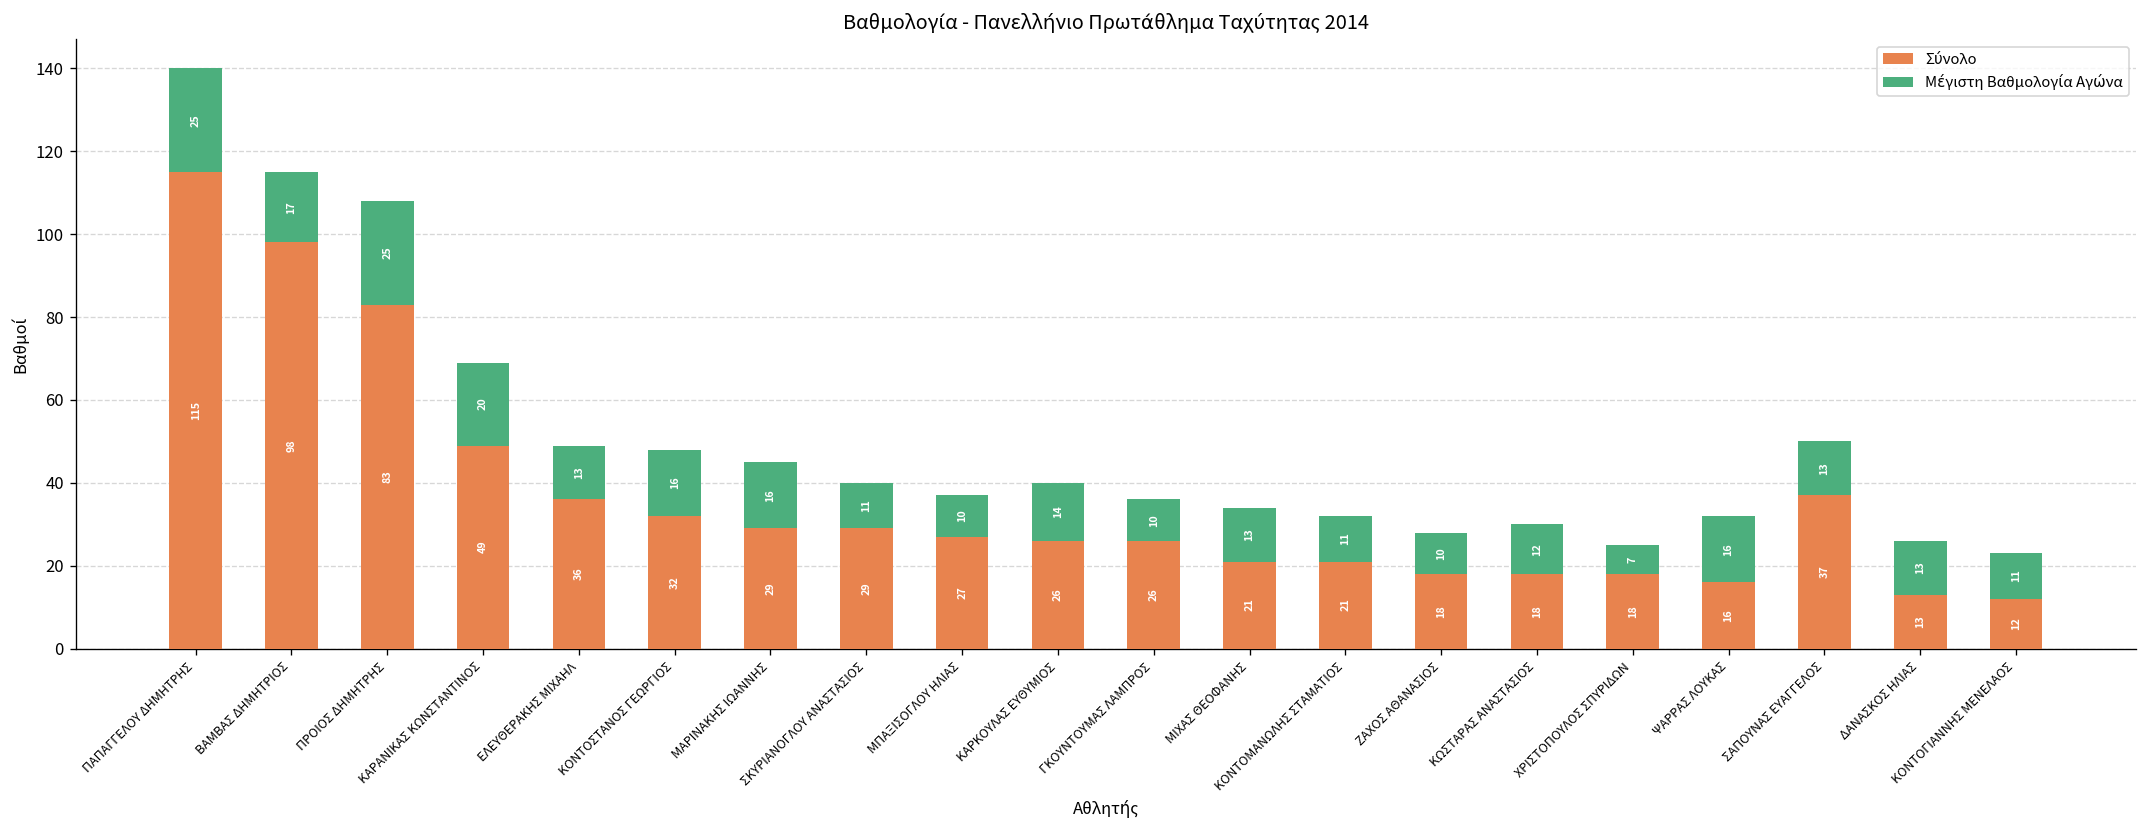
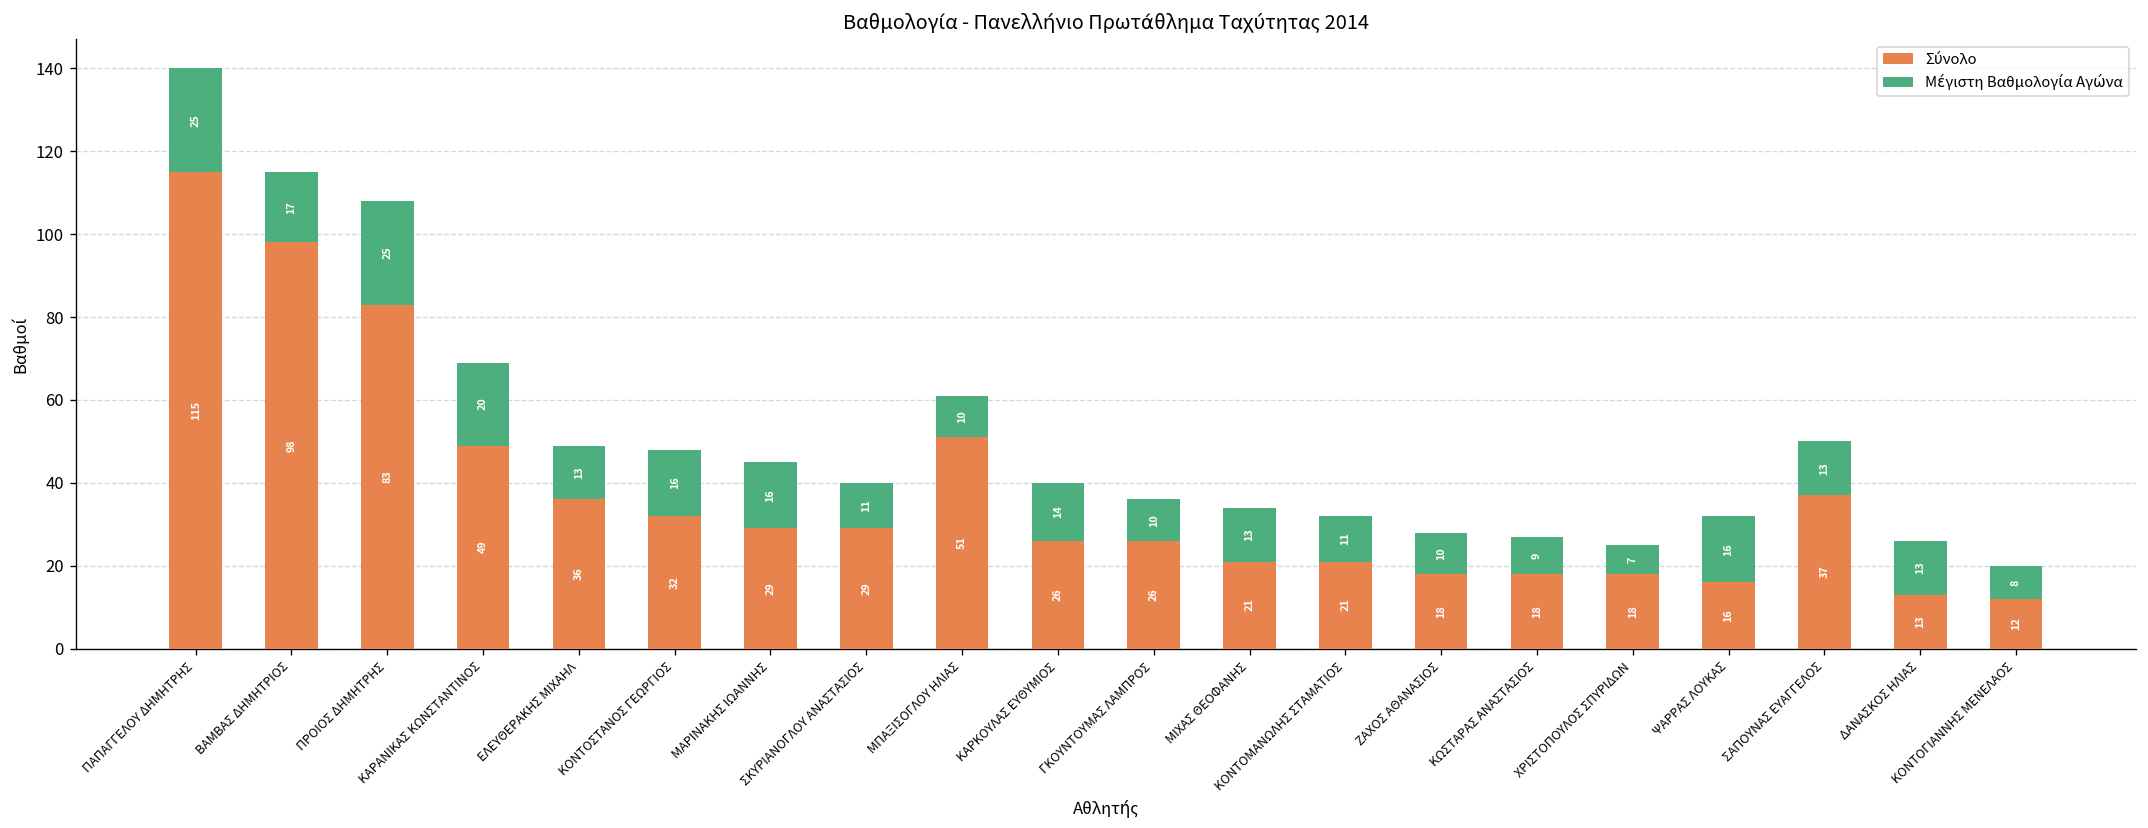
  {
    "Σύνολο": {
      "ΠΑΠΑΓΓΕΛΟΥ ΔΗΜΗΤΡΗΣ": 115,
      "ΒΑΜΒΑΣ ΔΗΜΗΤΡΙΟΣ": 98,
      "ΠΡΟΙΟΣ ΔΗΜΗΤΡΗΣ": 83,
      "ΚΑΡΑΝΙΚΑΣ ΚΩΝΣΤΑΝΤΙΝΟΣ": 49,
      "ΕΛΕΥΘΕΡΑΚΗΣ ΜΙΧΑΗΛ": 36,
      "ΚΟΝΤΟΣΤΑΝΟΣ ΓΕΩΡΓΙΟΣ": 32,
      "ΜΑΡΙΝΑΚΗΣ ΙΩΑΝΝΗΣ": 29,
      "ΣΚΥΡΙΑΝΟΓΛΟΥ ΑΝΑΣΤΑΣΙΟΣ": 29,
-     "ΜΠΑΞΙΣΟΓΛΟΥ ΗΛΙΑΣ": 27,
+     "ΜΠΑΞΙΣΟΓΛΟΥ ΗΛΙΑΣ": 51,
      "ΚΑΡΚΟΥΛΑΣ ΕΥΘΥΜΙΟΣ": 26,
      "ΓΚΟΥΝΤΟΥΜΑΣ ΛΑΜΠΡΟΣ": 26,
      "ΜΙΧΑΣ ΘΕΟΦΑΝΗΣ": 21,
      "ΚΟΝΤΟΜΑΝΩΛΗΣ ΣΤΑΜΑΤΙΟΣ": 21,
      "ΖΑΧΟΣ ΑΘΑΝΑΣΙΟΣ": 18,
      "ΚΩΣΤΑΡΑΣ ΑΝΑΣΤΑΣΙΟΣ": 18,
      "ΧΡΙΣΤΟΠΟΥΛΟΣ ΣΠΥΡΙΔΩΝ": 18,
      "ΨΑΡΡΑΣ ΛΟΥΚΑΣ": 16,
      "ΣΑΠΟΥΝΑΣ ΕΥΑΓΓΕΛΟΣ": 37,
      "ΔΑΝΑΣΚΟΣ ΗΛΙΑΣ": 13,
      "ΚΟΝΤΟΓΙΑΝΝΗΣ ΜΕΝΕΛΑΟΣ": 12
    },
    "Μέγιστη Βαθμολογία Αγώνα": {
      "ΠΑΠΑΓΓΕΛΟΥ ΔΗΜΗΤΡΗΣ": 25,
      "ΒΑΜΒΑΣ ΔΗΜΗΤΡΙΟΣ": 17,
      "ΠΡΟΙΟΣ ΔΗΜΗΤΡΗΣ": 25,
      "ΚΑΡΑΝΙΚΑΣ ΚΩΝΣΤΑΝΤΙΝΟΣ": 20,
      "ΕΛΕΥΘΕΡΑΚΗΣ ΜΙΧΑΗΛ": 13,
      "ΚΟΝΤΟΣΤΑΝΟΣ ΓΕΩΡΓΙΟΣ": 16,
      "ΜΑΡΙΝΑΚΗΣ ΙΩΑΝΝΗΣ": 16,
      "ΣΚΥΡΙΑΝΟΓΛΟΥ ΑΝΑΣΤΑΣΙΟΣ": 11,
      "ΜΠΑΞΙΣΟΓΛΟΥ ΗΛΙΑΣ": 10,
      "ΚΑΡΚΟΥΛΑΣ ΕΥΘΥΜΙΟΣ": 14,
      "ΓΚΟΥΝΤΟΥΜΑΣ ΛΑΜΠΡΟΣ": 10,
      "ΜΙΧΑΣ ΘΕΟΦΑΝΗΣ": 13,
      "ΚΟΝΤΟΜΑΝΩΛΗΣ ΣΤΑΜΑΤΙΟΣ": 11,
      "ΖΑΧΟΣ ΑΘΑΝΑΣΙΟΣ": 10,
-     "ΚΩΣΤΑΡΑΣ ΑΝΑΣΤΑΣΙΟΣ": 12,
+     "ΚΩΣΤΑΡΑΣ ΑΝΑΣΤΑΣΙΟΣ": 9,
      "ΧΡΙΣΤΟΠΟΥΛΟΣ ΣΠΥΡΙΔΩΝ": 7,
      "ΨΑΡΡΑΣ ΛΟΥΚΑΣ": 16,
      "ΣΑΠΟΥΝΑΣ ΕΥΑΓΓΕΛΟΣ": 13,
      "ΔΑΝΑΣΚΟΣ ΗΛΙΑΣ": 13,
-     "ΚΟΝΤΟΓΙΑΝΝΗΣ ΜΕΝΕΛΑΟΣ": 11
+     "ΚΟΝΤΟΓΙΑΝΝΗΣ ΜΕΝΕΛΑΟΣ": 8
    }
  }
